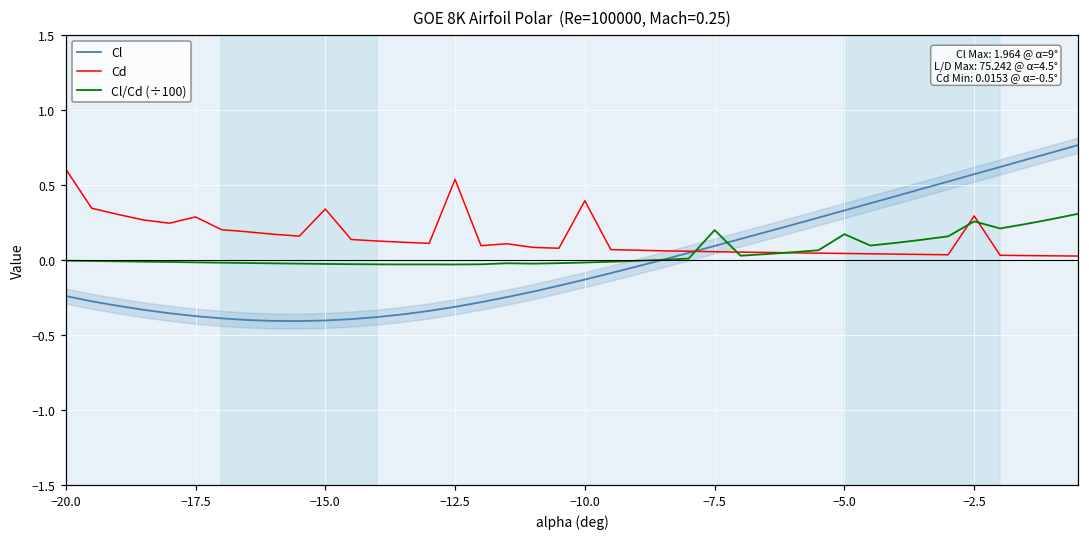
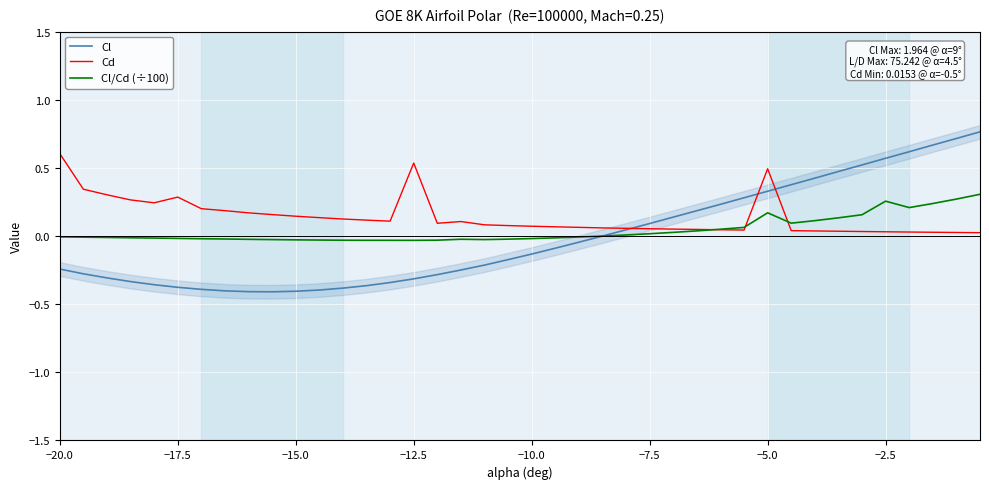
  {
    "Cd": {
      "−20.0": 0.61,
      "−17.5": 0.29,
-     "−15.0": 0.34,
+     "−15.0": 0.15,
      "−12.5": 0.54,
-     "−10.0": 0.39,
+     "−10.0": 0.07,
      "−7.5": 0.05,
-     "−5.0": 0.04,
-     "−2.5": 0.29
+     "−5.0": 0.49,
+     "−2.5": 0.03
    },
    "Cl/Cd (÷100)": {
      "−20.0": -0.01,
      "−17.5": -0.02,
      "−15.0": -0.03,
      "−12.5": -0.03,
      "−10.0": -0.02,
-     "−7.5": 0.20,
+     "−7.5": 0.02,
      "−5.0": 0.17,
      "−2.5": 0.26
    }
  }
